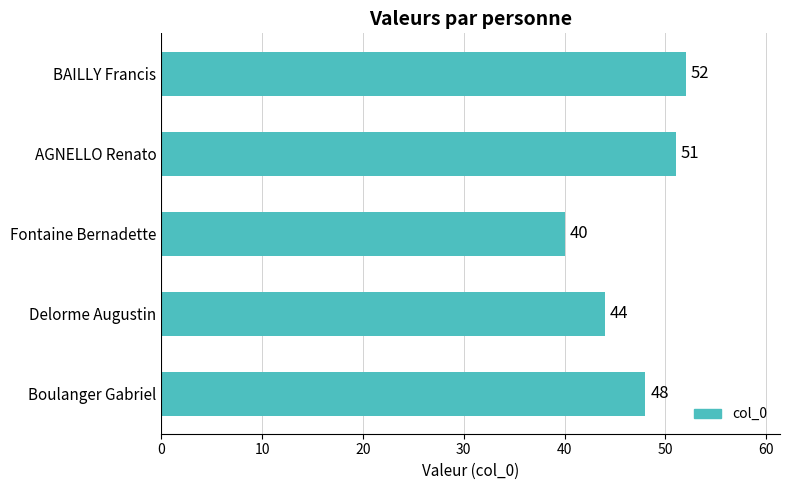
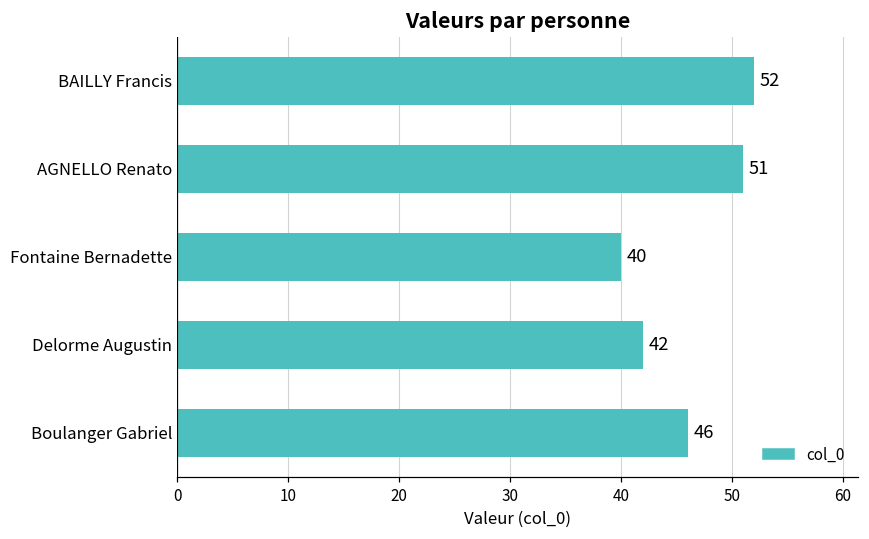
  {
    "BAILLY Francis": 52,
    "AGNELLO Renato": 51,
    "Fontaine Bernadette": 40,
-   "Delorme Augustin": 44,
-   "Boulanger Gabriel": 48
+   "Delorme Augustin": 42,
+   "Boulanger Gabriel": 46
  }
